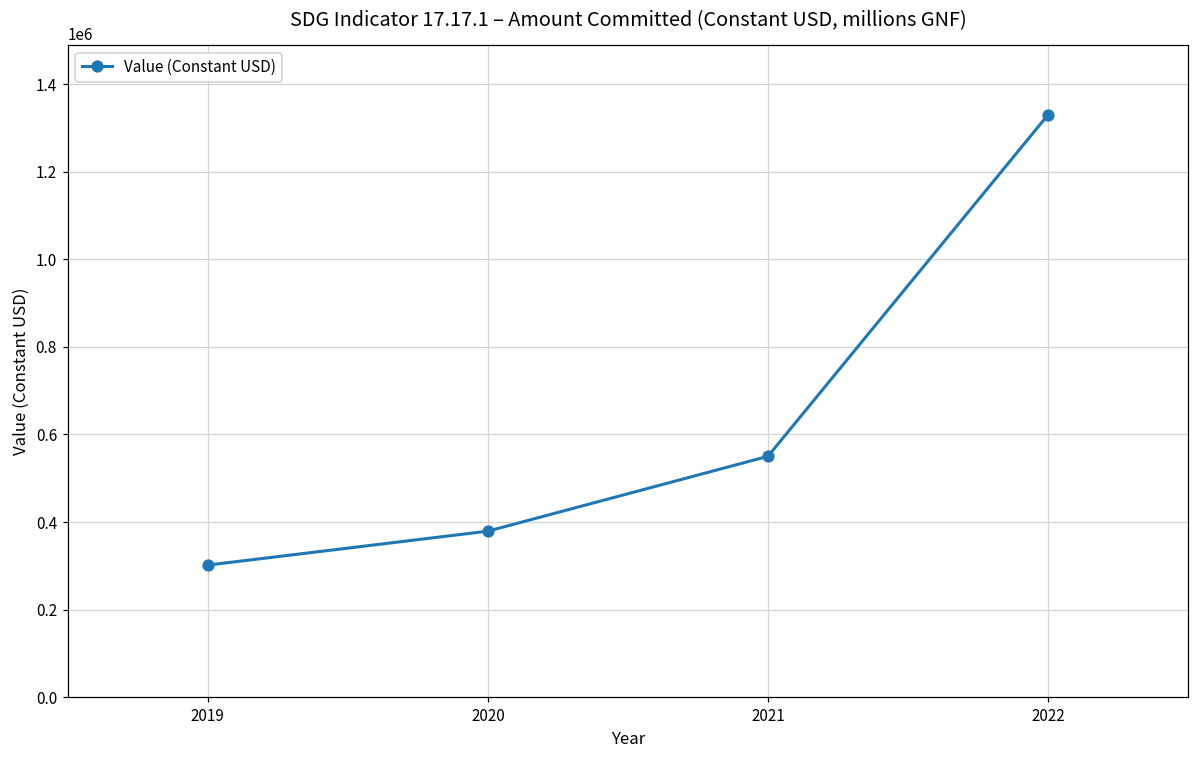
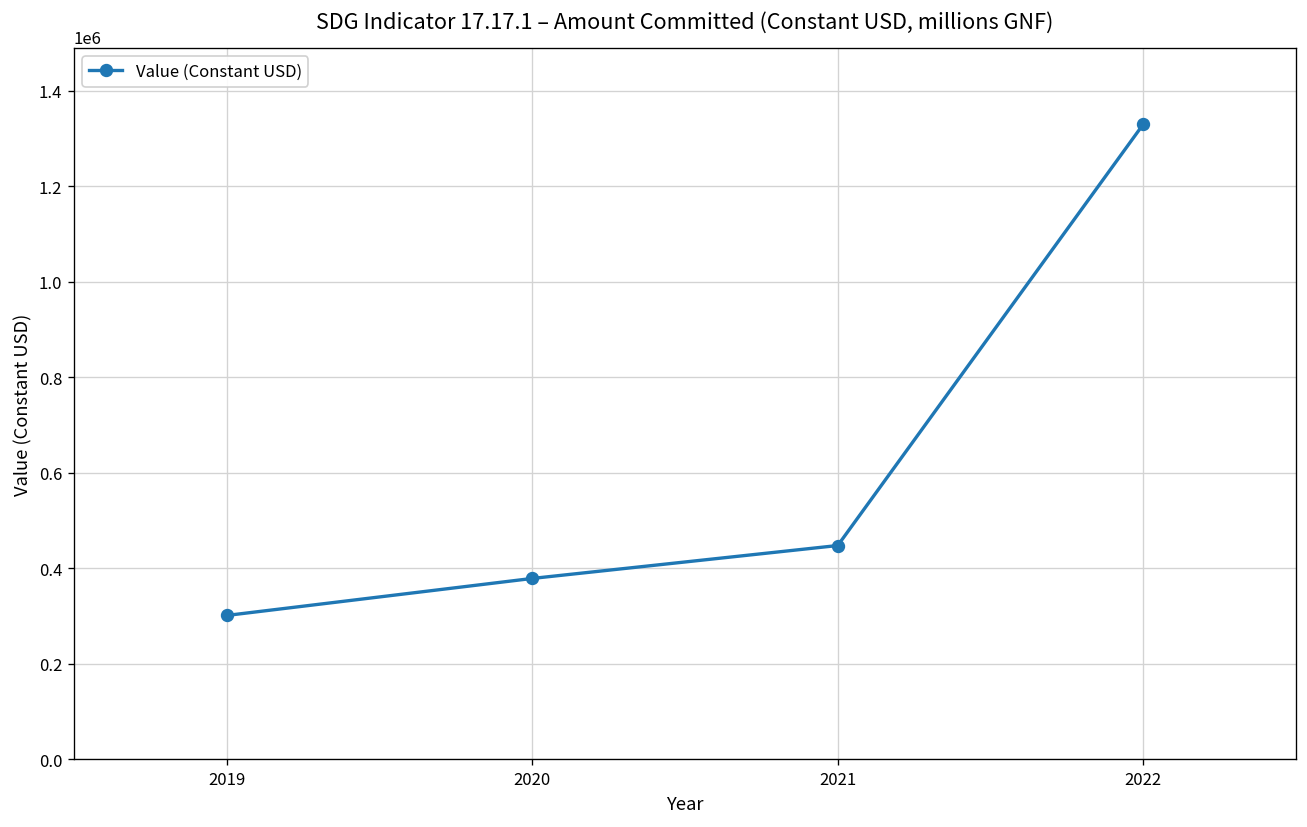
  {
    "2019": 300000,
    "2020": 380000,
-   "2021": 550000,
+   "2021": 450000,
    "2022": 1330000
  }
